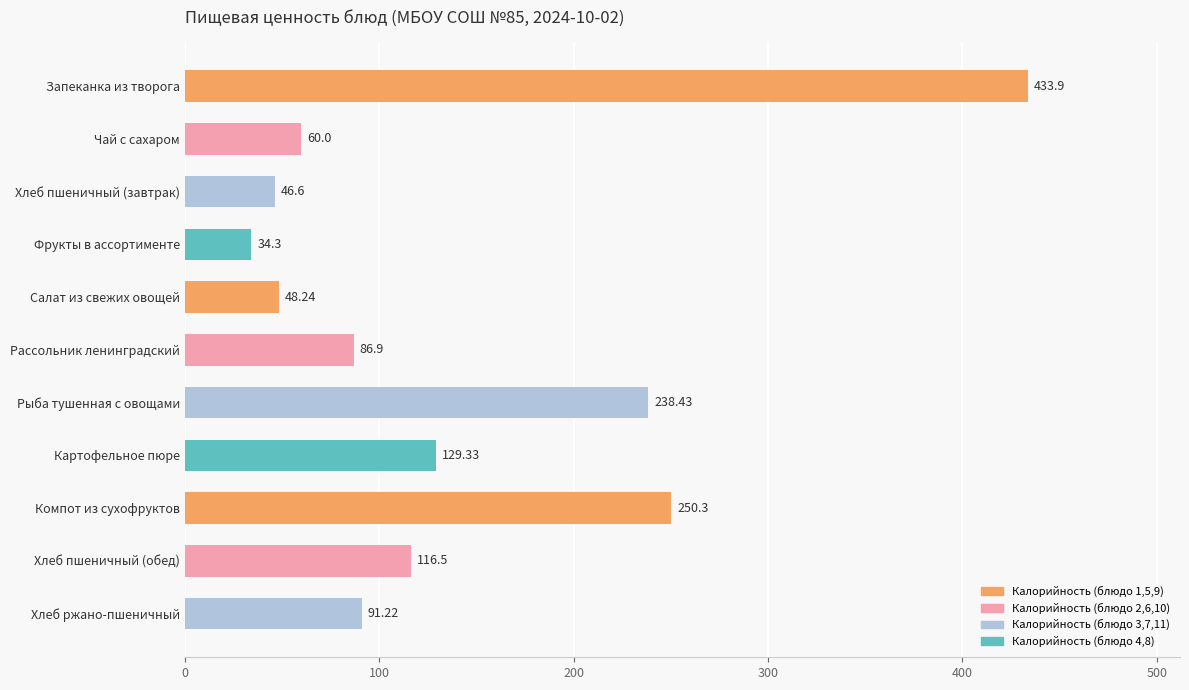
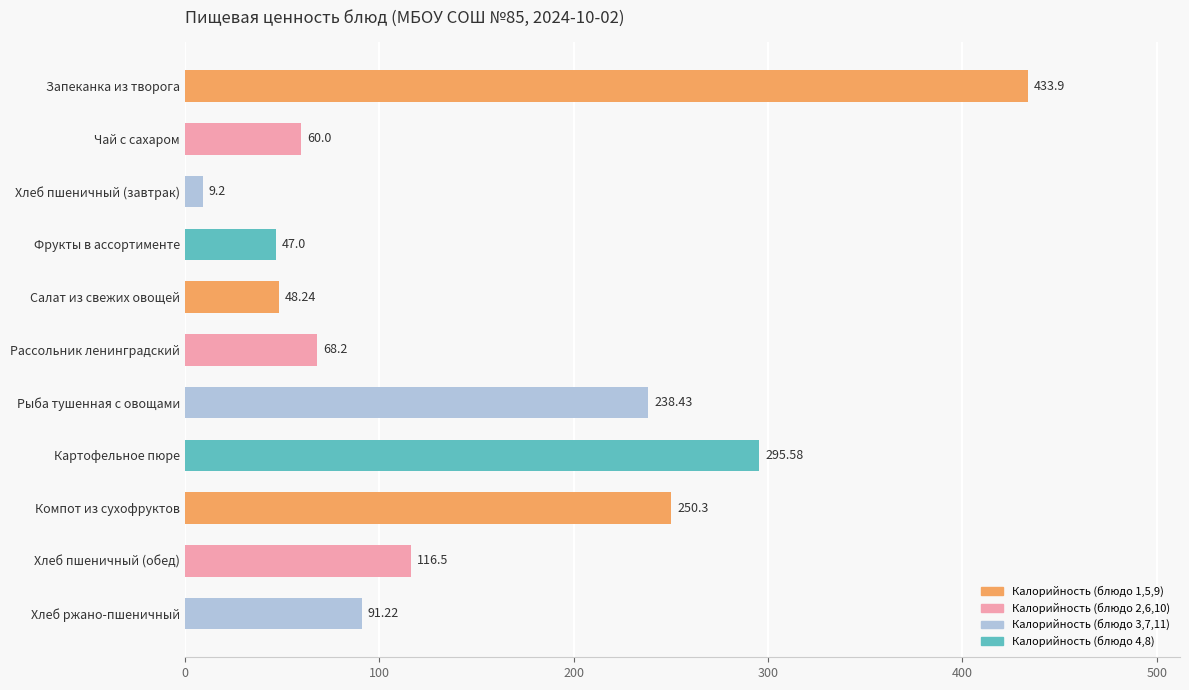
  {
    "Запеканка из творога": 433.9,
    "Чай с сахаром": 60.0,
-   "Хлеб пшеничный (завтрак)": 46.6,
-   "Фрукты в ассортименте": 34.3,
+   "Хлеб пшеничный (завтрак)": 9.2,
+   "Фрукты в ассортименте": 47.0,
    "Салат из свежих овощей": 48.24,
-   "Рассольник ленинградский": 86.9,
+   "Рассольник ленинградский": 68.2,
    "Рыба тушенная с овощами": 238.43,
-   "Картофельное пюре": 129.33,
+   "Картофельное пюре": 295.58,
    "Компот из сухофруктов": 250.3,
    "Хлеб пшеничный (обед)": 116.5,
    "Хлеб ржано-пшеничный": 91.22
  }
